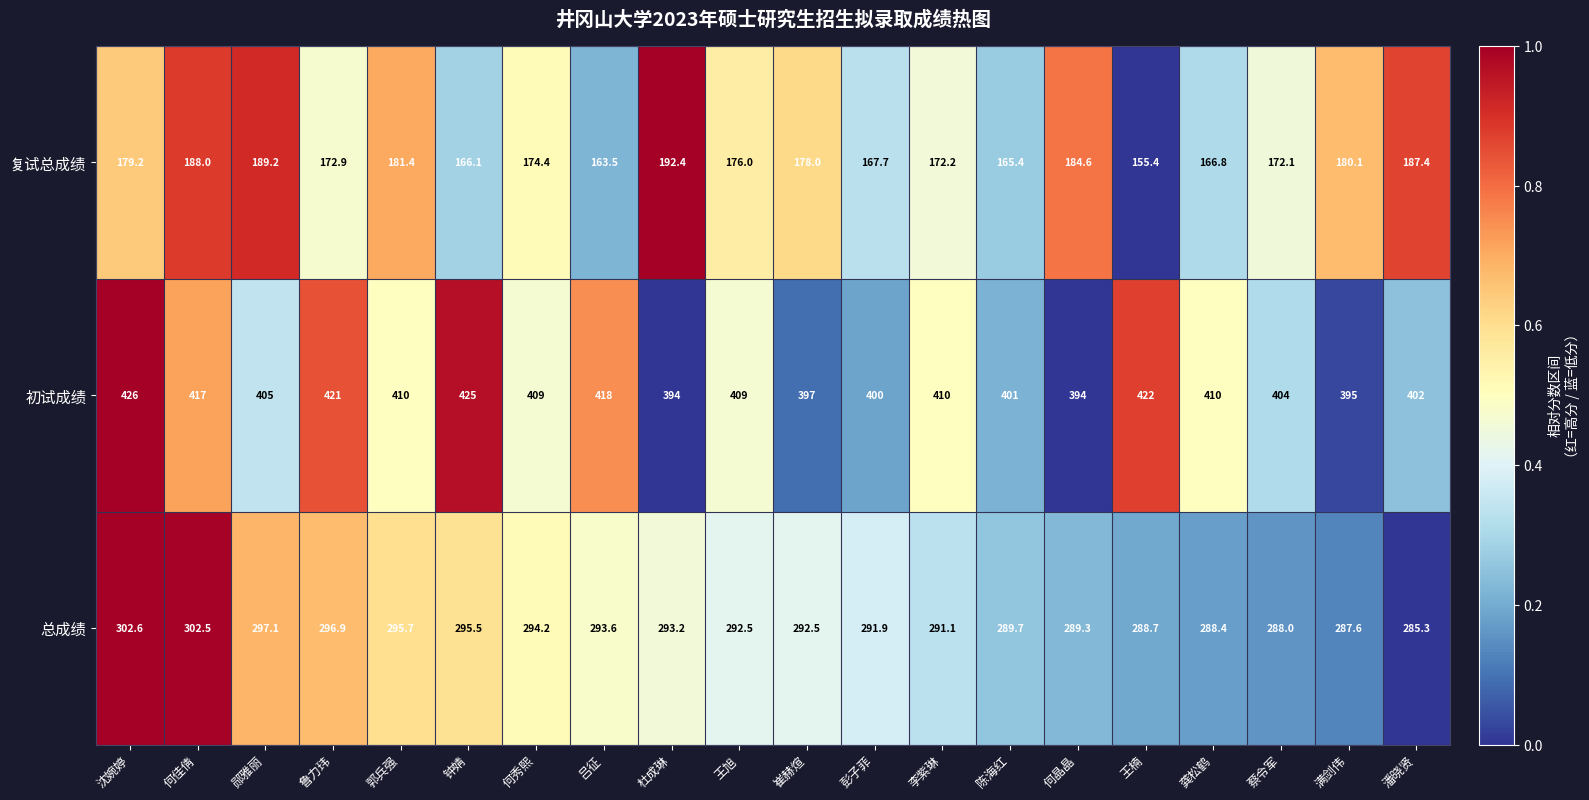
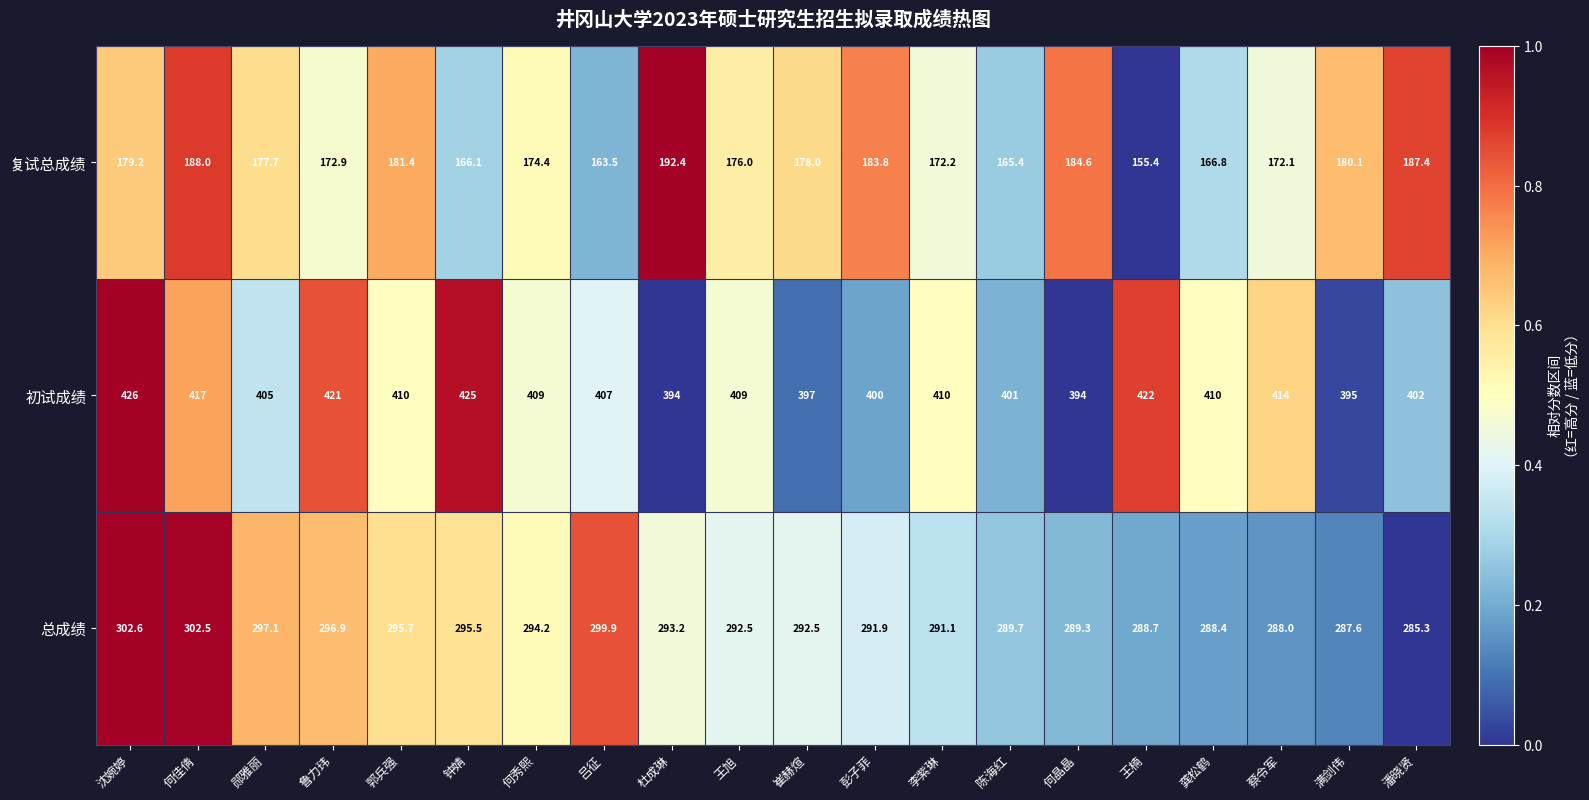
  {
    "复试总成绩": {
      "沈婉婷": 179.2,
      "何佳倩": 188.0,
-     "郧雅丽": 189.2,
+     "郧雅丽": 177.7,
      "鲁力玮": 172.9,
      "郭兵强": 181.4,
      "钟婧": 166.1,
      "何秀熙": 174.4,
      "吕征": 163.5,
      "杜成琳": 192.4,
      "王旭": 176.0,
      "崔赫煊": 178.0,
-     "彭子菲": 167.7,
+     "彭子菲": 183.8,
      "李紫琳": 172.2,
      "陈海红": 165.4,
      "何晶晶": 184.6,
      "王楠": 155.4,
      "龚松鹤": 166.8,
      "蔡令军": 172.1,
      "满剑伟": 180.1,
      "潘晓贤": 187.4
    },
    "初试成绩": {
      "沈婉婷": 426,
      "何佳倩": 417,
      "郧雅丽": 405,
      "鲁力玮": 421,
      "郭兵强": 410,
      "钟婧": 425,
      "何秀熙": 409,
-     "吕征": 418,
+     "吕征": 407,
      "杜成琳": 394,
      "王旭": 409,
      "崔赫煊": 397,
      "彭子菲": 400,
      "李紫琳": 410,
      "陈海红": 401,
      "何晶晶": 394,
      "王楠": 422,
      "龚松鹤": 410,
-     "蔡令军": 404,
+     "蔡令军": 414,
      "满剑伟": 395,
      "潘晓贤": 402
    },
    "总成绩": {
      "沈婉婷": 302.6,
      "何佳倩": 302.5,
      "郧雅丽": 297.1,
      "鲁力玮": 296.9,
      "郭兵强": 295.7,
      "钟婧": 295.5,
      "何秀熙": 294.2,
-     "吕征": 293.6,
+     "吕征": 299.9,
      "杜成琳": 293.2,
      "王旭": 292.5,
      "崔赫煊": 292.5,
      "彭子菲": 291.9,
      "李紫琳": 291.1,
      "陈海红": 289.7,
      "何晶晶": 289.3,
      "王楠": 288.7,
      "龚松鹤": 288.4,
      "蔡令军": 288.0,
      "满剑伟": 287.6,
      "潘晓贤": 285.3
    }
  }
